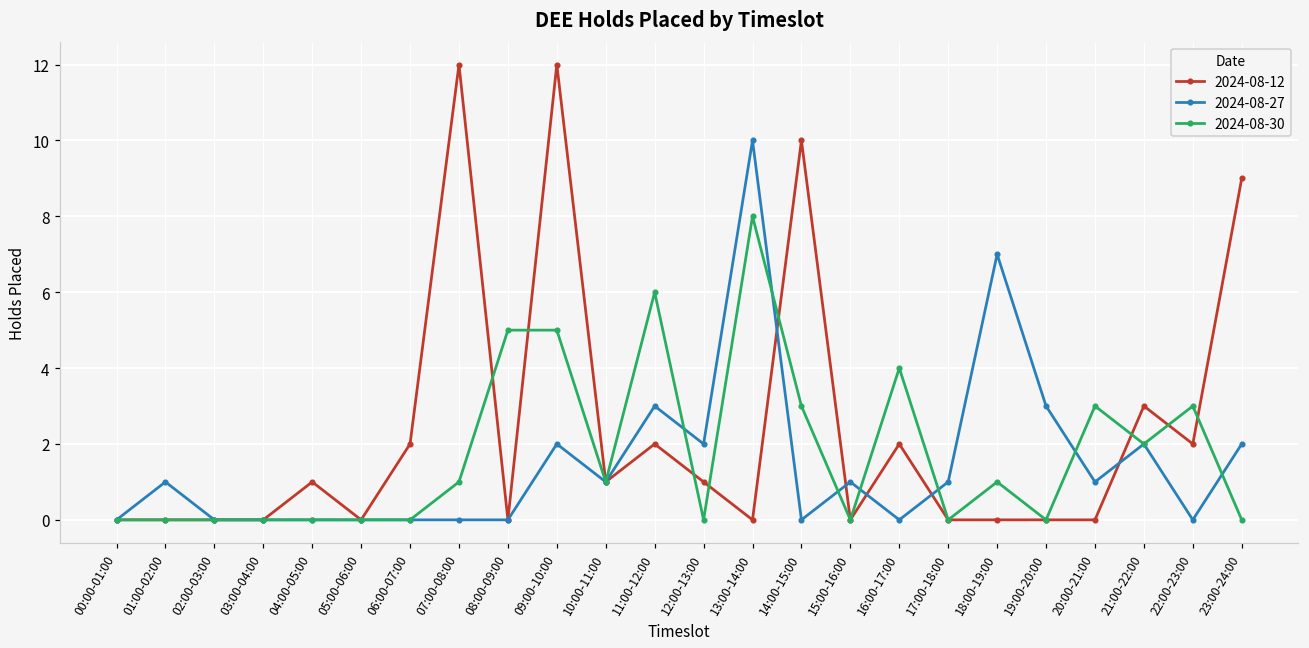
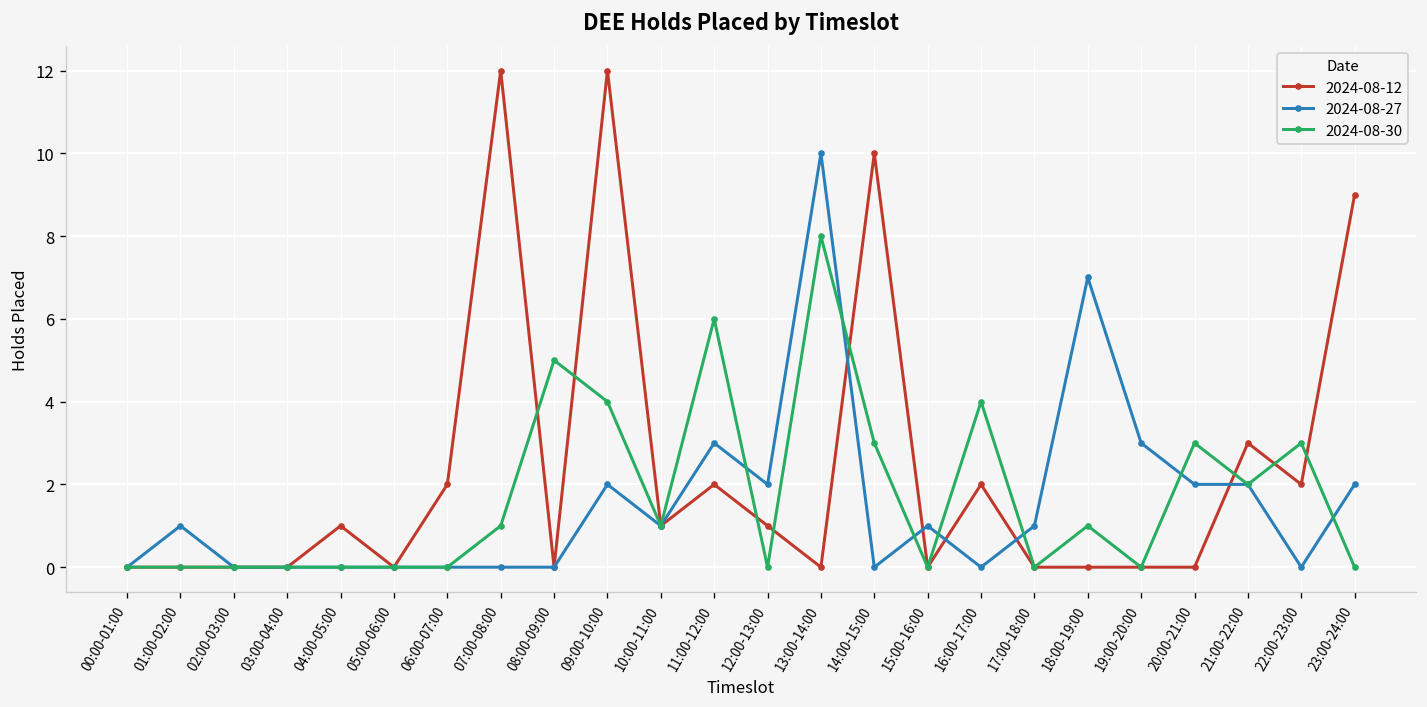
  {
    "2024-08-12": {
      "04:00-05:00": 1,
      "06:00-07:00": 2,
      "07:00-08:00": 12,
      "09:00-10:00": 12,
      "11:00-12:00": 2,
      "12:00-13:00": 1,
      "13:00-14:00": 0,
      "14:00-15:00": 10,
      "16:00-17:00": 2,
      "18:00-19:00": 0,
      "20:00-21:00": 0,
      "21:00-22:00": 3,
      "22:00-23:00": 2,
      "23:00-24:00": 9
    },
    "2024-08-27": {
      "01:00-02:00": 1,
      "07:00-08:00": 0,
      "09:00-10:00": 2,
      "11:00-12:00": 3,
      "12:00-13:00": 2,
      "13:00-14:00": 10,
      "14:00-15:00": 0,
      "15:00-16:00": 1,
      "16:00-17:00": 0,
      "17:00-18:00": 1,
      "18:00-19:00": 7,
      "19:00-20:00": 3,
-     "20:00-21:00": 1,
+     "20:00-21:00": 2,
      "22:00-23:00": 0,
      "23:00-24:00": 2
    },
    "2024-08-30": {
      "07:00-08:00": 1,
      "08:00-09:00": 5,
-     "09:00-10:00": 5,
+     "09:00-10:00": 4,
      "11:00-12:00": 6,
      "12:00-13:00": 0,
      "13:00-14:00": 8,
      "14:00-15:00": 3,
      "16:00-17:00": 4,
      "18:00-19:00": 1,
      "20:00-21:00": 3,
      "22:00-23:00": 3,
      "23:00-24:00": 0
    }
  }
